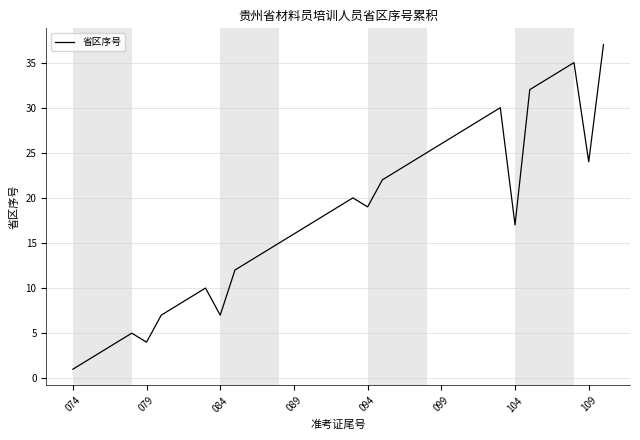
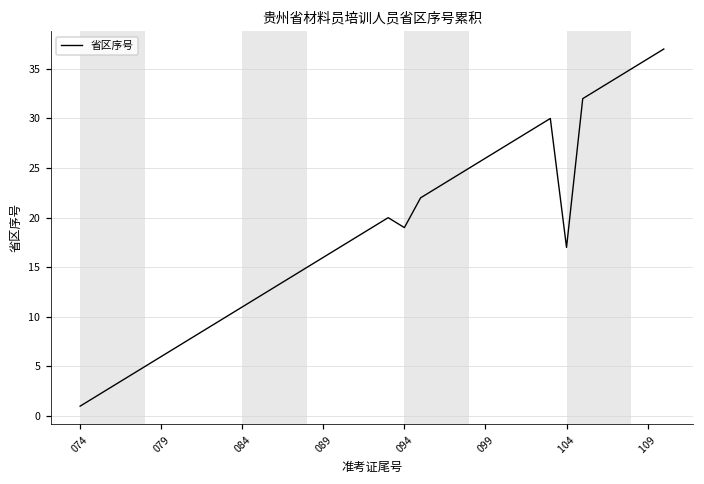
  {
    "074": 1,
-   "079": 4,
-   "084": 7,
+   "079": 6,
+   "084": 11,
    "089": 16,
    "094": 19,
    "099": 26,
    "104": 17,
-   "109": 24
+   "109": 36
  }
